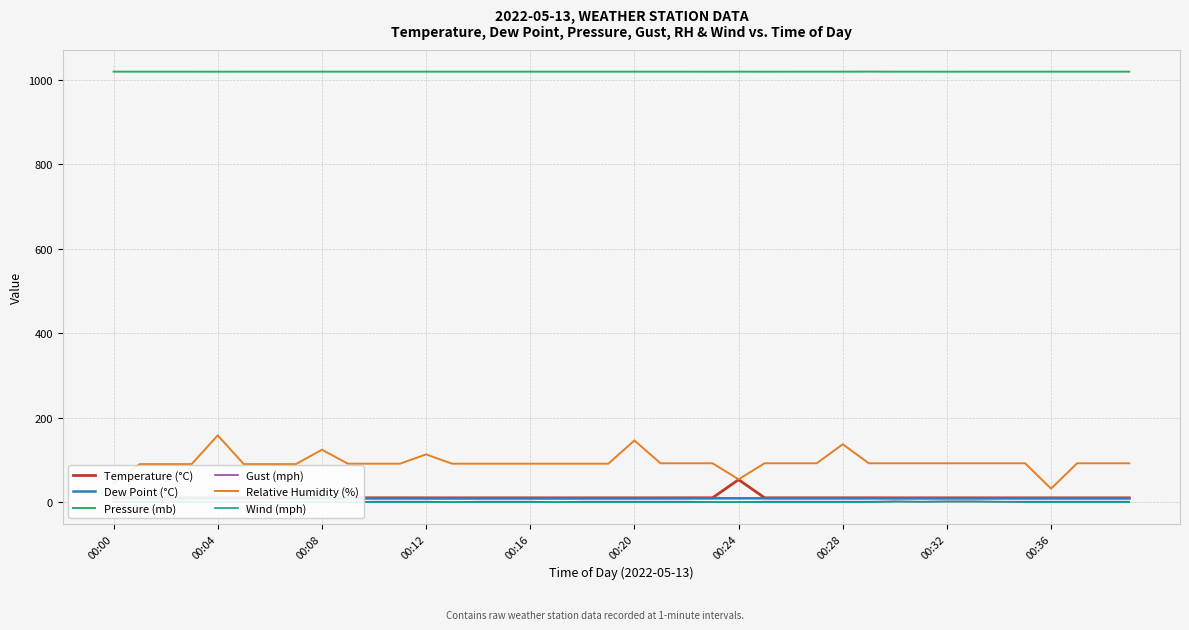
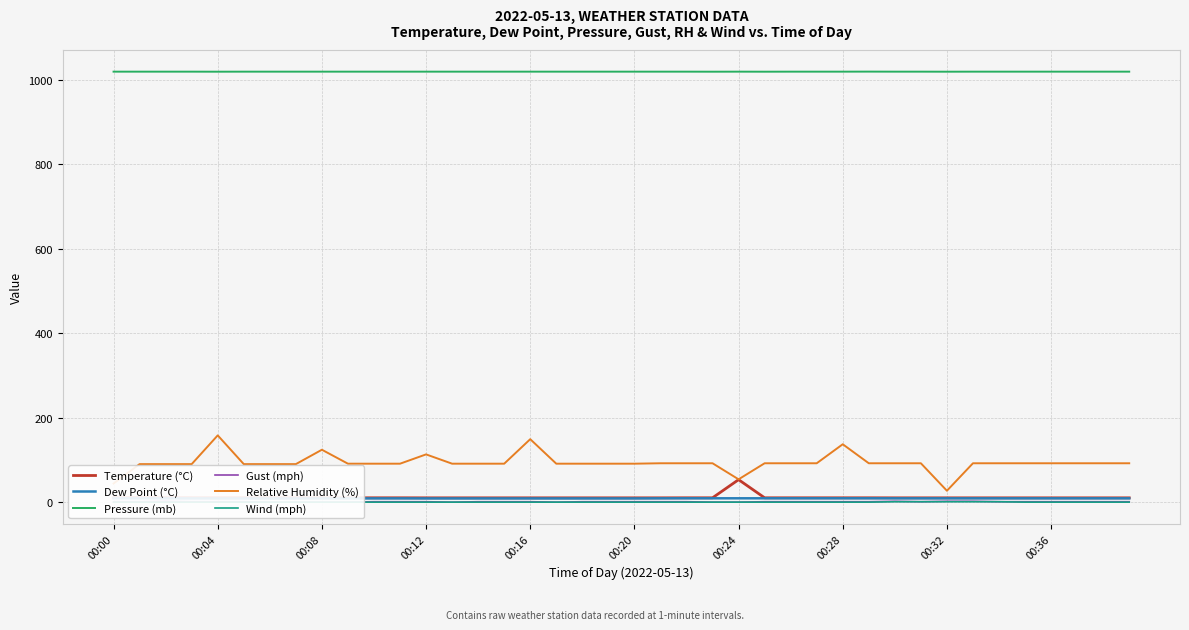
  {
    "Dew Point (°C)": {
      "00:24": 10
    },
    "Relative Humidity (%)": {
      "00:04": 160,
      "00:08": 120,
      "00:12": 110,
-     "00:16": 90,
-     "00:20": 150,
+     "00:16": 150,
+     "00:20": 90,
      "00:28": 140,
-     "00:32": 90,
-     "00:36": 30
+     "00:32": 30,
+     "00:36": 90
    }
  }
